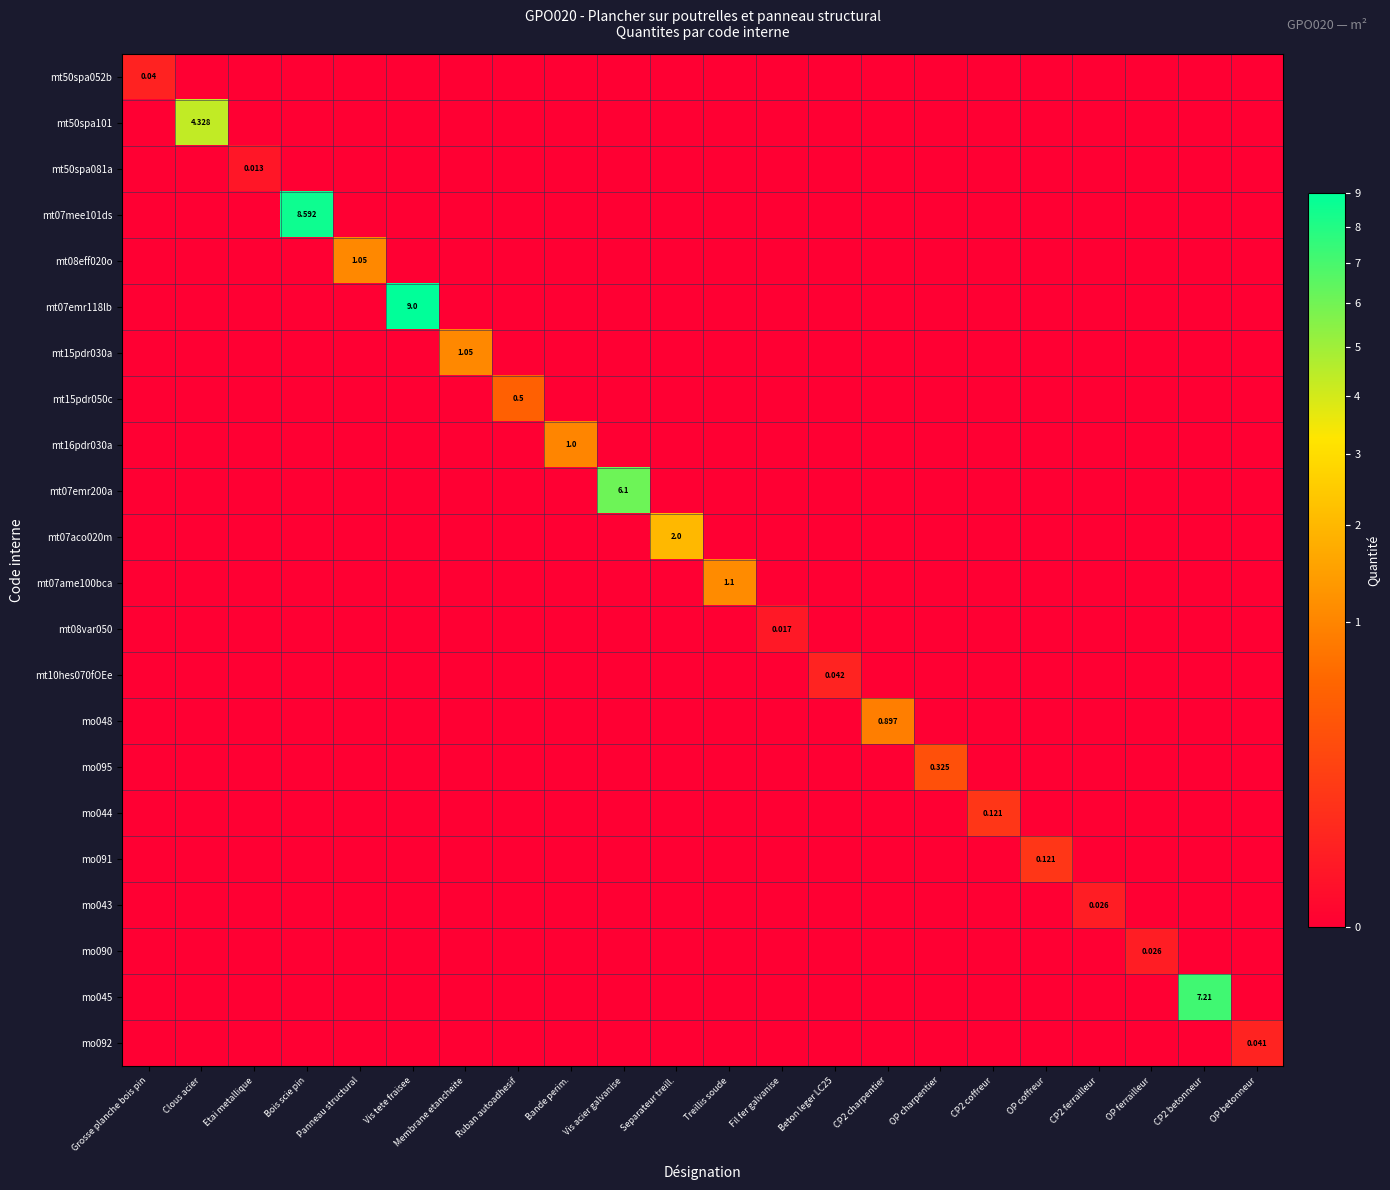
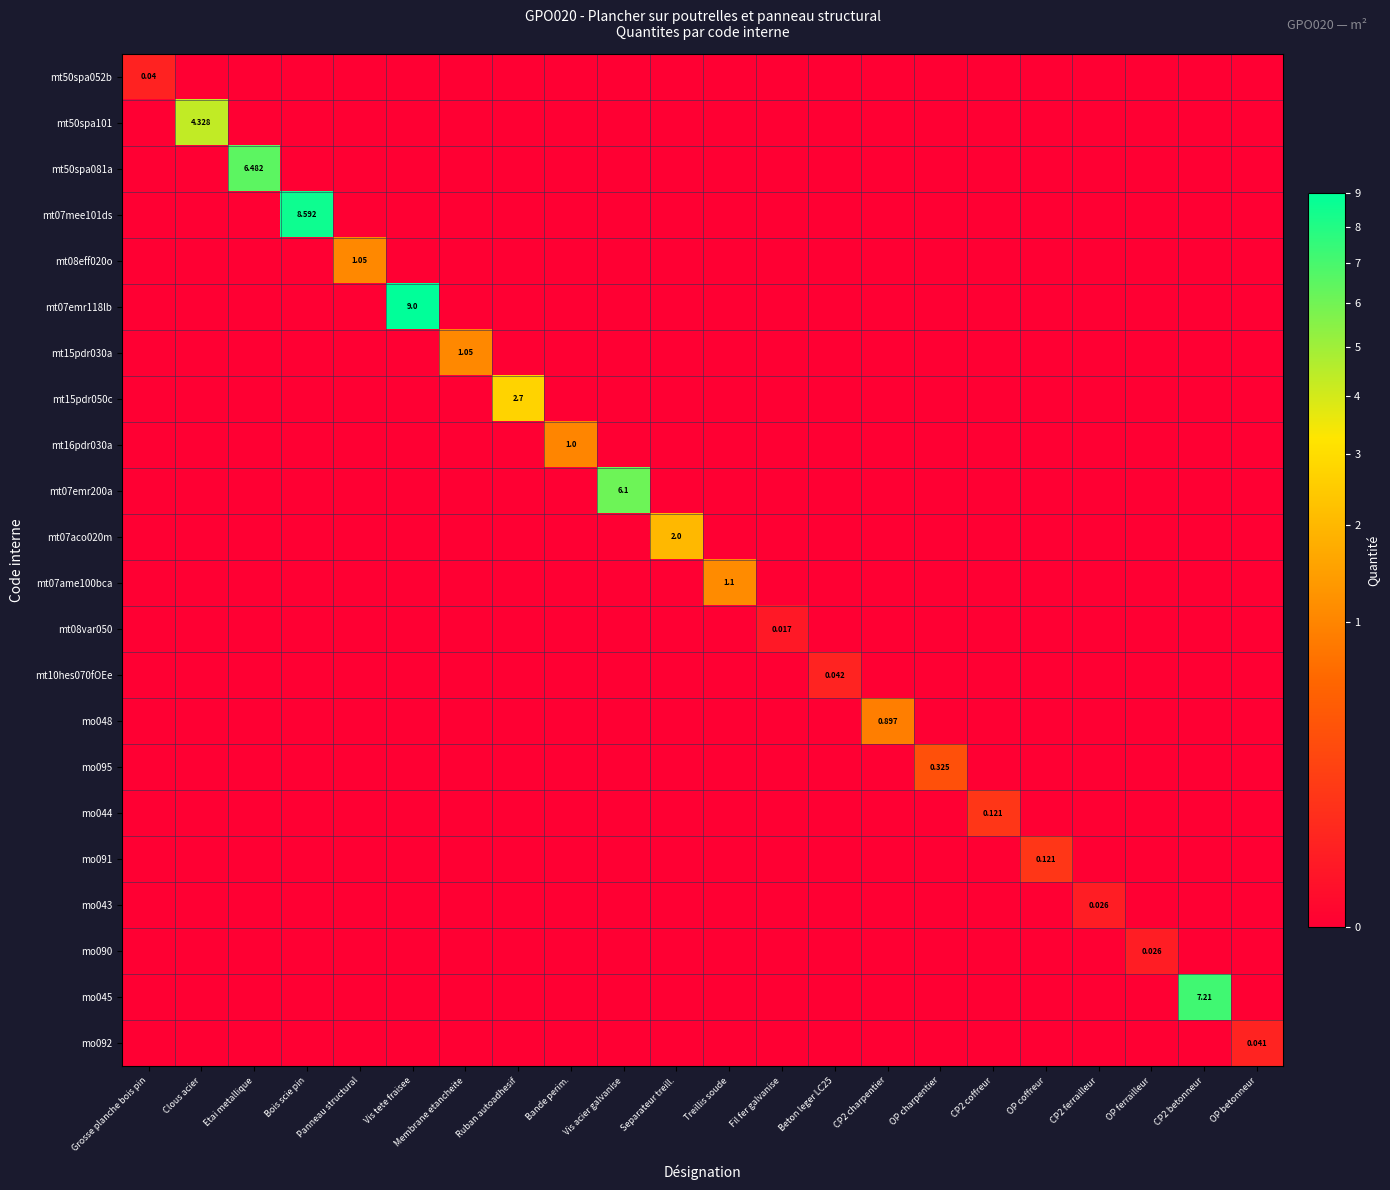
  {
    "mt50spa052b": {
      "Grosse planche bois pin": 0.04
    },
    "mt50spa101": {
      "Clous acier": 4.328
    },
    "mt50spa081a": {
-     "Etai metallique": 0.013
+     "Etai metallique": 6.482
    },
    "mt07mee101ds": {
      "Bois scie pin": 8.592
    },
    "mt08eff020o": {
      "Panneau structural": 1.05
    },
    "mt07emr118lb": {
      "Vis tete fraisee": 9.0
    },
    "mt15pdr030a": {
      "Membrane etancheite": 1.05
    },
    "mt15pdr050c": {
-     "Ruban autoadhesif": 0.5
+     "Ruban autoadhesif": 2.7
    },
    "mt16pdr030a": {
      "Bande perim.": 1.0
    },
    "mt07emr200a": {
      "Vis acier galvanise": 6.1
    },
    "mt07aco020m": {
      "Separateur treill.": 2.0
    },
    "mt07ame100bca": {
      "Treillis soude": 1.1
    },
    "mt08var050": {
      "Fil fer galvanise": 0.017
    },
    "mt10hes070fOEe": {
      "Beton leger LC25": 0.042
    },
    "mo048": {
      "CP2 charpentier": 0.897
    },
    "mo095": {
      "OP charpentier": 0.325
    },
    "mo044": {
      "CP2 coffreur": 0.121
    },
    "mo091": {
      "OP coffreur": 0.121
    },
    "mo043": {
      "CP2 ferrailleur": 0.026
    },
    "mo090": {
      "OP ferrailleur": 0.026
    },
    "mo045": {
      "CP2 betonneur": 7.21
    },
    "mo092": {
      "OP betonneur": 0.041
    }
  }
